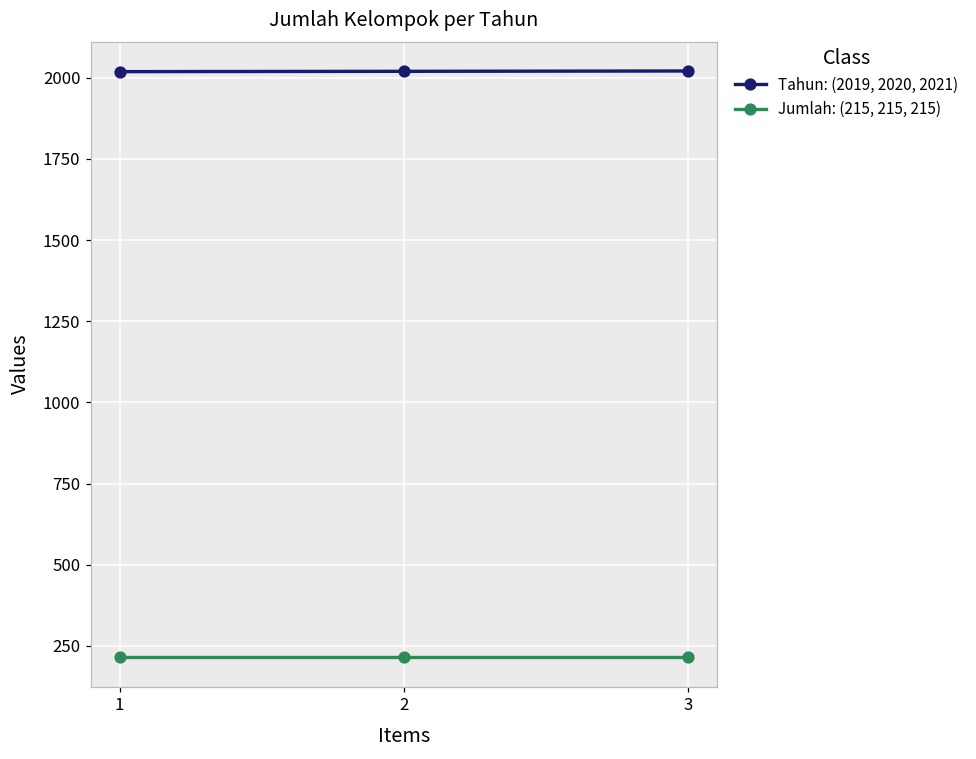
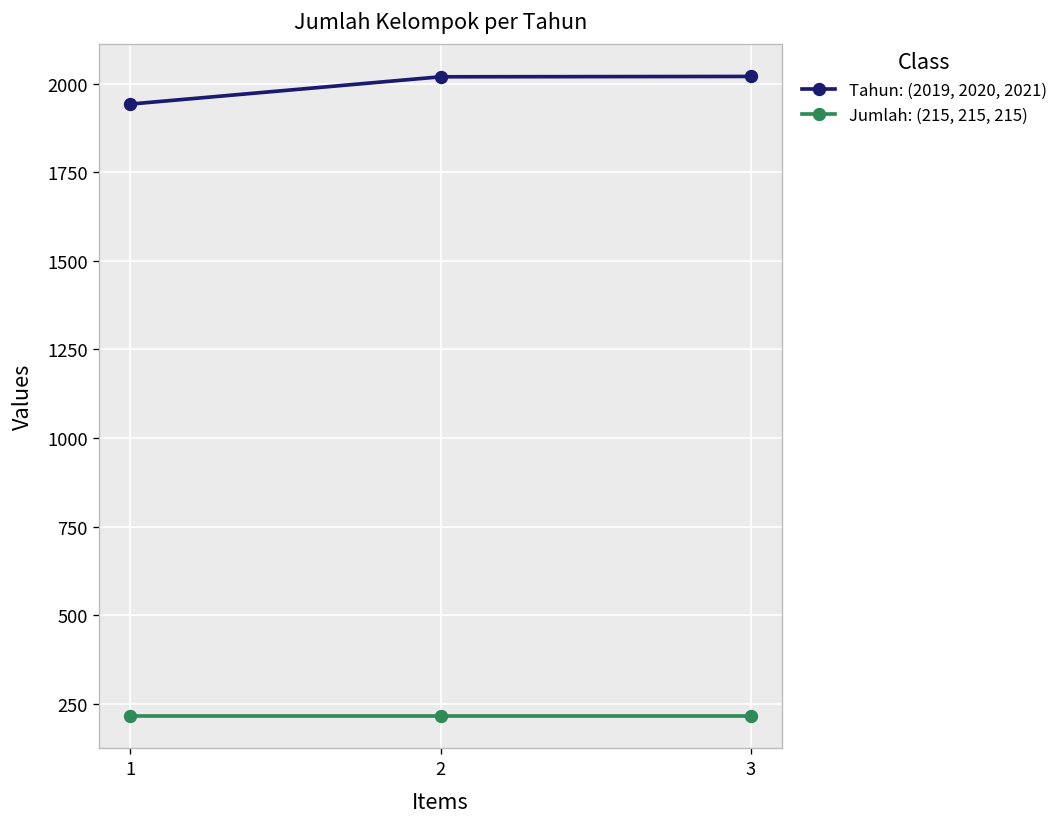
  {
    "Tahun: (2019, 2020, 2021)": {
-     "1": 2020,
+     "1": 1940,
      "2": 2020,
      "3": 2020
    },
    "Jumlah: (215, 215, 215)": {
      "1": 220,
      "2": 220,
      "3": 220
    }
  }
